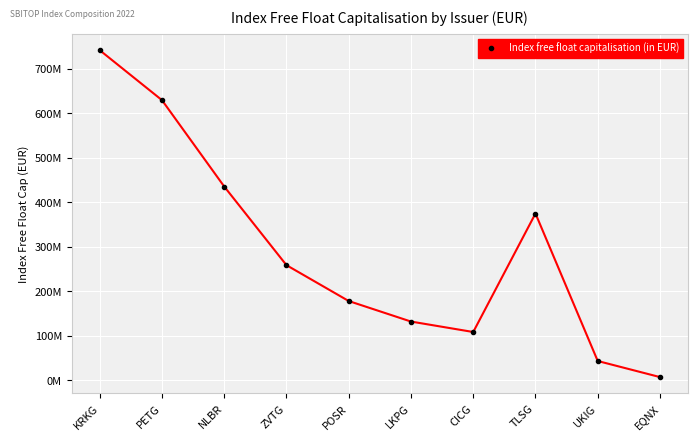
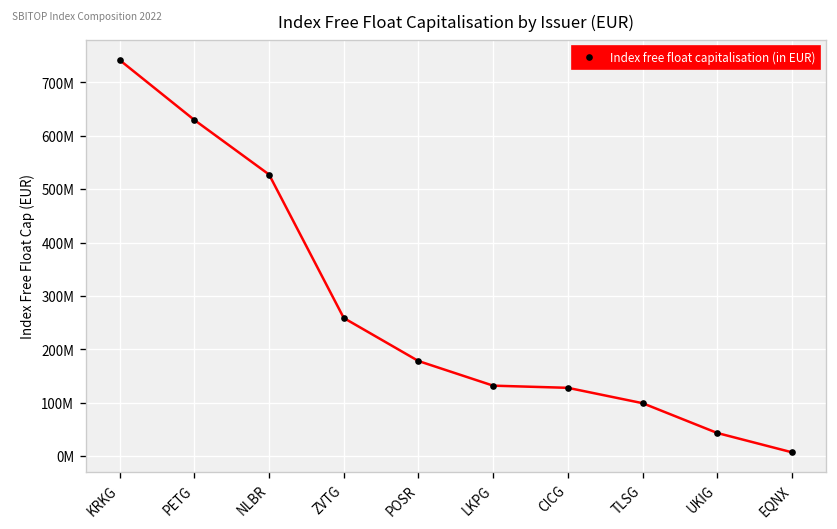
  {
    "KRKG": 740000000,
    "PETG": 630000000,
-   "NLBR": 440000000,
+   "NLBR": 530000000,
    "ZVTG": 260000000,
    "POSR": 180000000,
    "LKPG": 130000000,
-   "CICG": 110000000,
-   "TLSG": 370000000,
+   "CICG": 130000000,
+   "TLSG": 100000000,
    "UKIG": 40000000,
    "EQNX": 10000000
  }
